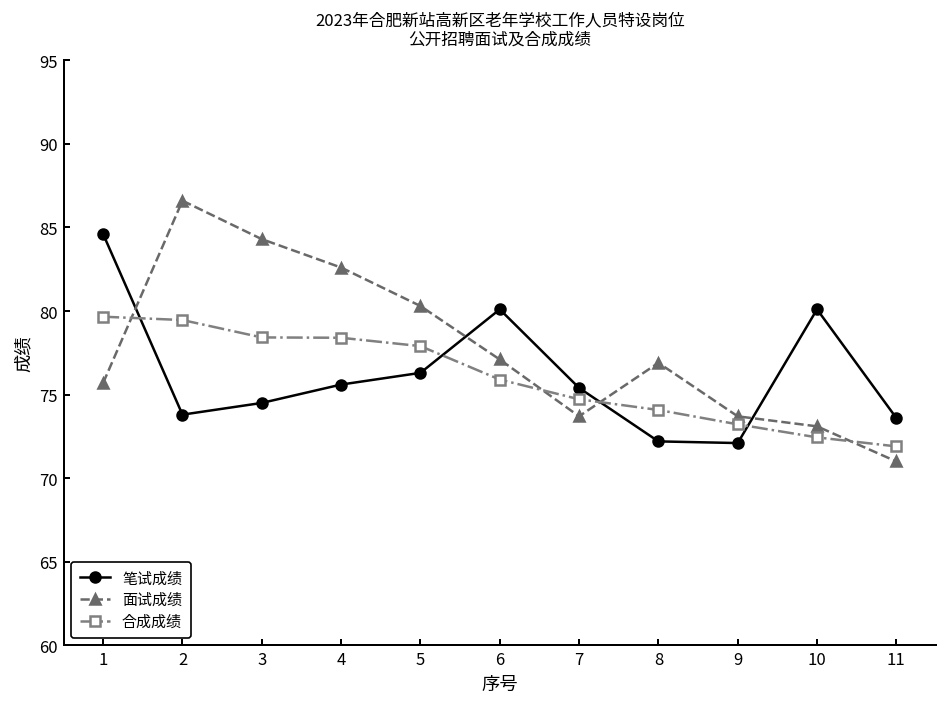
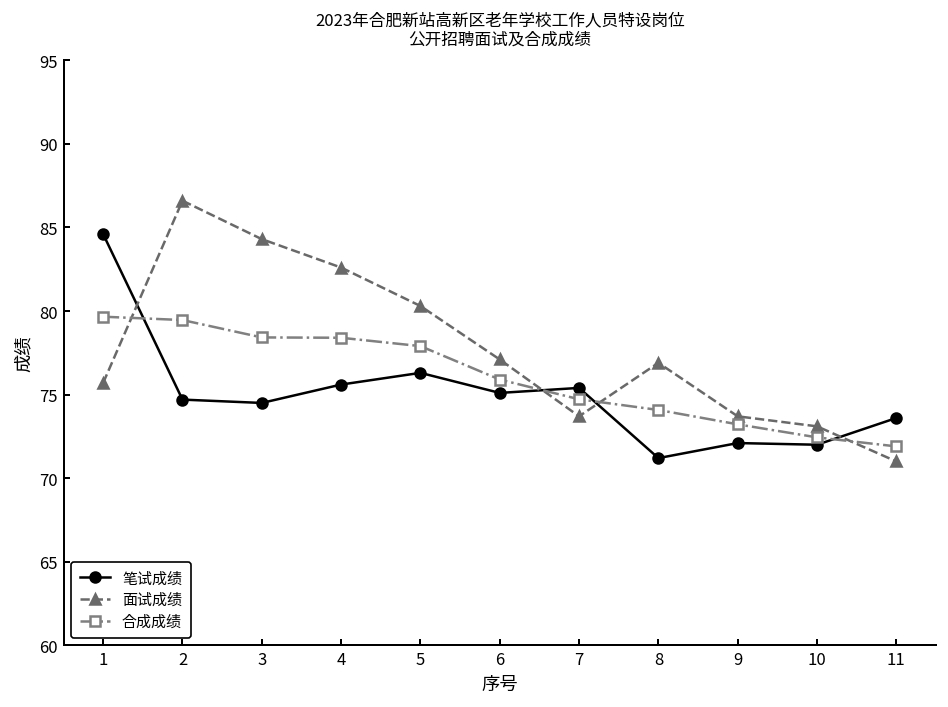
  {
    "笔试成绩": {
      "1": 84.6,
-     "2": 73.8,
+     "2": 74.7,
      "3": 74.5,
      "4": 75.6,
      "5": 76.3,
-     "6": 80.1,
+     "6": 75.1,
      "7": 75.4,
-     "8": 72.2,
+     "8": 71.2,
      "9": 72.1,
-     "10": 80.1,
+     "10": 72.0,
      "11": 73.6
    }
  }
